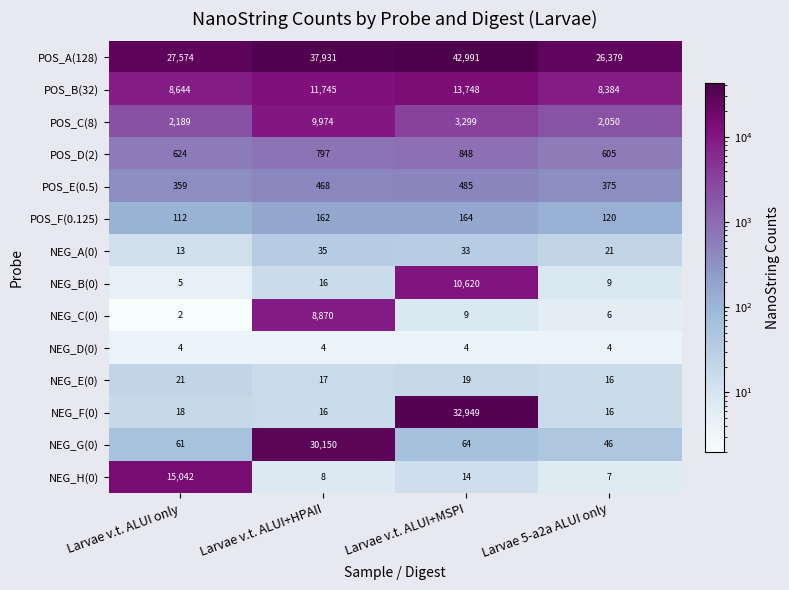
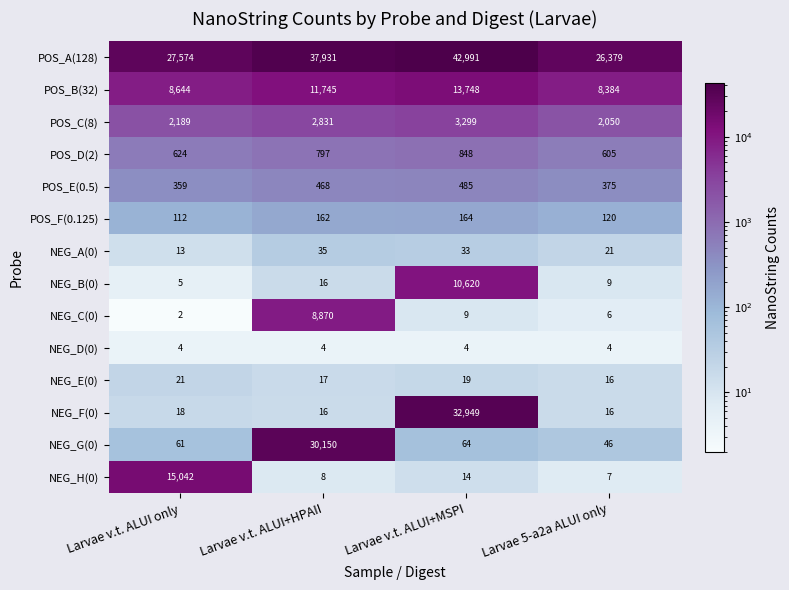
  {
    "POS_A(128)": {
      "Larvae v.t. ALUI only": "27,574",
      "Larvae v.t. ALUI+HPAII": "37,931",
      "Larvae v.t. ALUI+MSPI": "42,991",
      "Larvae 5-a2a ALUI only": "26,379"
    },
    "POS_B(32)": {
      "Larvae v.t. ALUI only": "8,644",
      "Larvae v.t. ALUI+HPAII": "11,745",
      "Larvae v.t. ALUI+MSPI": "13,748",
      "Larvae 5-a2a ALUI only": "8,384"
    },
    "POS_C(8)": {
      "Larvae v.t. ALUI only": "2,189",
-     "Larvae v.t. ALUI+HPAII": "9,974",
+     "Larvae v.t. ALUI+HPAII": "2,831",
      "Larvae v.t. ALUI+MSPI": "3,299",
      "Larvae 5-a2a ALUI only": "2,050"
    },
    "POS_D(2)": {
      "Larvae v.t. ALUI only": "624",
      "Larvae v.t. ALUI+HPAII": "797",
      "Larvae v.t. ALUI+MSPI": "848",
      "Larvae 5-a2a ALUI only": "605"
    },
    "POS_E(0.5)": {
      "Larvae v.t. ALUI only": "359",
      "Larvae v.t. ALUI+HPAII": "468",
      "Larvae v.t. ALUI+MSPI": "485",
      "Larvae 5-a2a ALUI only": "375"
    },
    "POS_F(0.125)": {
      "Larvae v.t. ALUI only": "112",
      "Larvae v.t. ALUI+HPAII": "162",
      "Larvae v.t. ALUI+MSPI": "164",
      "Larvae 5-a2a ALUI only": "120"
    },
    "NEG_A(0)": {
      "Larvae v.t. ALUI only": "13",
      "Larvae v.t. ALUI+HPAII": "35",
      "Larvae v.t. ALUI+MSPI": "33",
      "Larvae 5-a2a ALUI only": "21"
    },
    "NEG_B(0)": {
      "Larvae v.t. ALUI only": "5",
      "Larvae v.t. ALUI+HPAII": "16",
      "Larvae v.t. ALUI+MSPI": "10,620",
      "Larvae 5-a2a ALUI only": "9"
    },
    "NEG_C(0)": {
      "Larvae v.t. ALUI only": "2",
      "Larvae v.t. ALUI+HPAII": "8,870",
      "Larvae v.t. ALUI+MSPI": "9",
      "Larvae 5-a2a ALUI only": "6"
    },
    "NEG_D(0)": {
      "Larvae v.t. ALUI only": "4",
      "Larvae v.t. ALUI+HPAII": "4",
      "Larvae v.t. ALUI+MSPI": "4",
      "Larvae 5-a2a ALUI only": "4"
    },
    "NEG_E(0)": {
      "Larvae v.t. ALUI only": "21",
      "Larvae v.t. ALUI+HPAII": "17",
      "Larvae v.t. ALUI+MSPI": "19",
      "Larvae 5-a2a ALUI only": "16"
    },
    "NEG_F(0)": {
      "Larvae v.t. ALUI only": "18",
      "Larvae v.t. ALUI+HPAII": "16",
      "Larvae v.t. ALUI+MSPI": "32,949",
      "Larvae 5-a2a ALUI only": "16"
    },
    "NEG_G(0)": {
      "Larvae v.t. ALUI only": "61",
      "Larvae v.t. ALUI+HPAII": "30,150",
      "Larvae v.t. ALUI+MSPI": "64",
      "Larvae 5-a2a ALUI only": "46"
    },
    "NEG_H(0)": {
      "Larvae v.t. ALUI only": "15,042",
      "Larvae v.t. ALUI+HPAII": "8",
      "Larvae v.t. ALUI+MSPI": "14",
      "Larvae 5-a2a ALUI only": "7"
    }
  }
